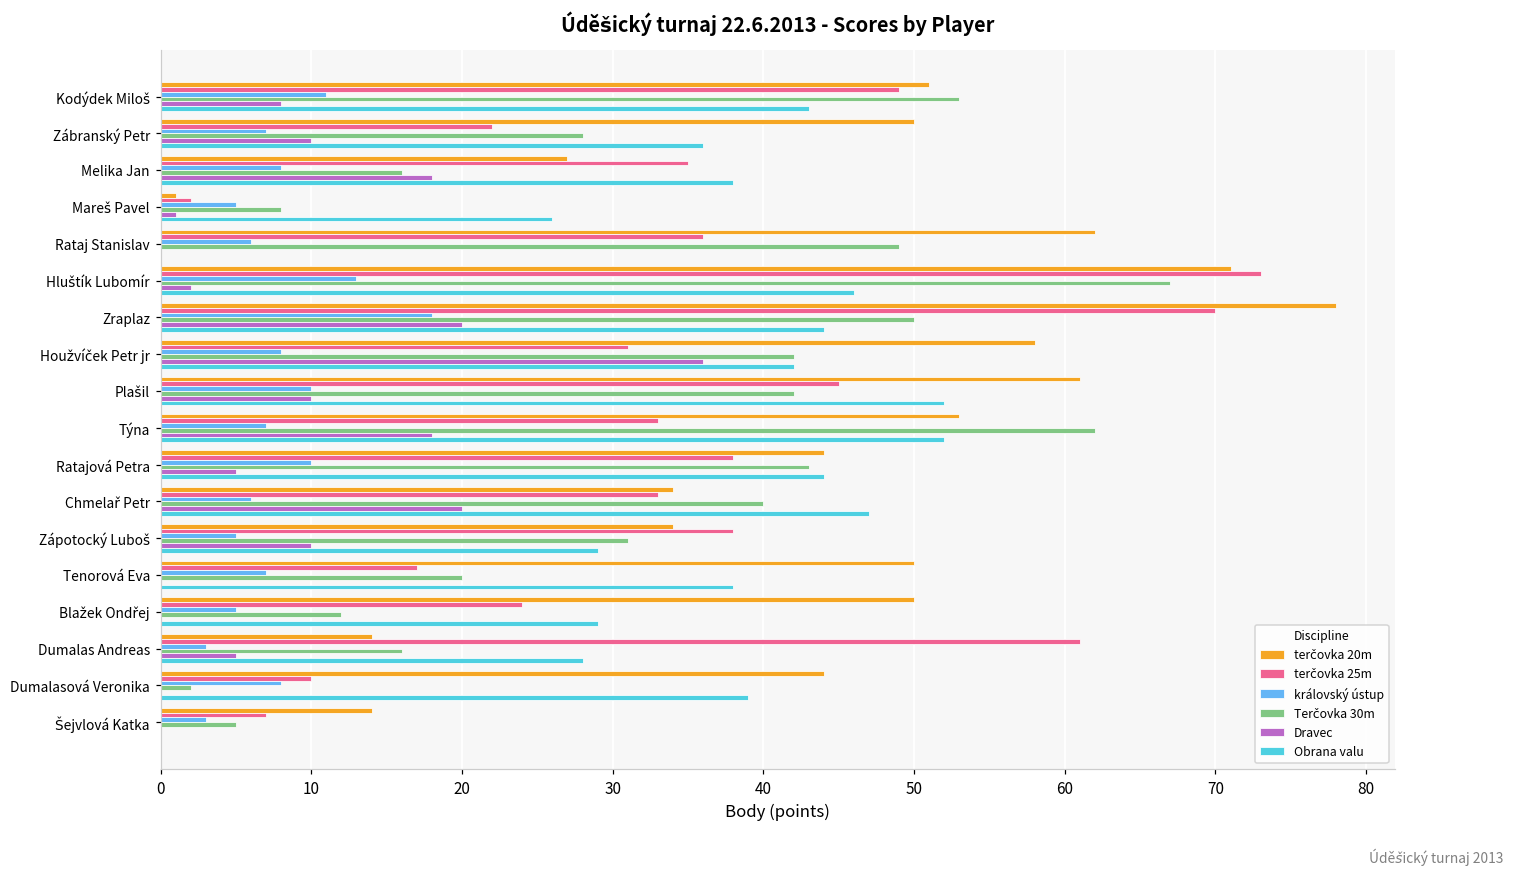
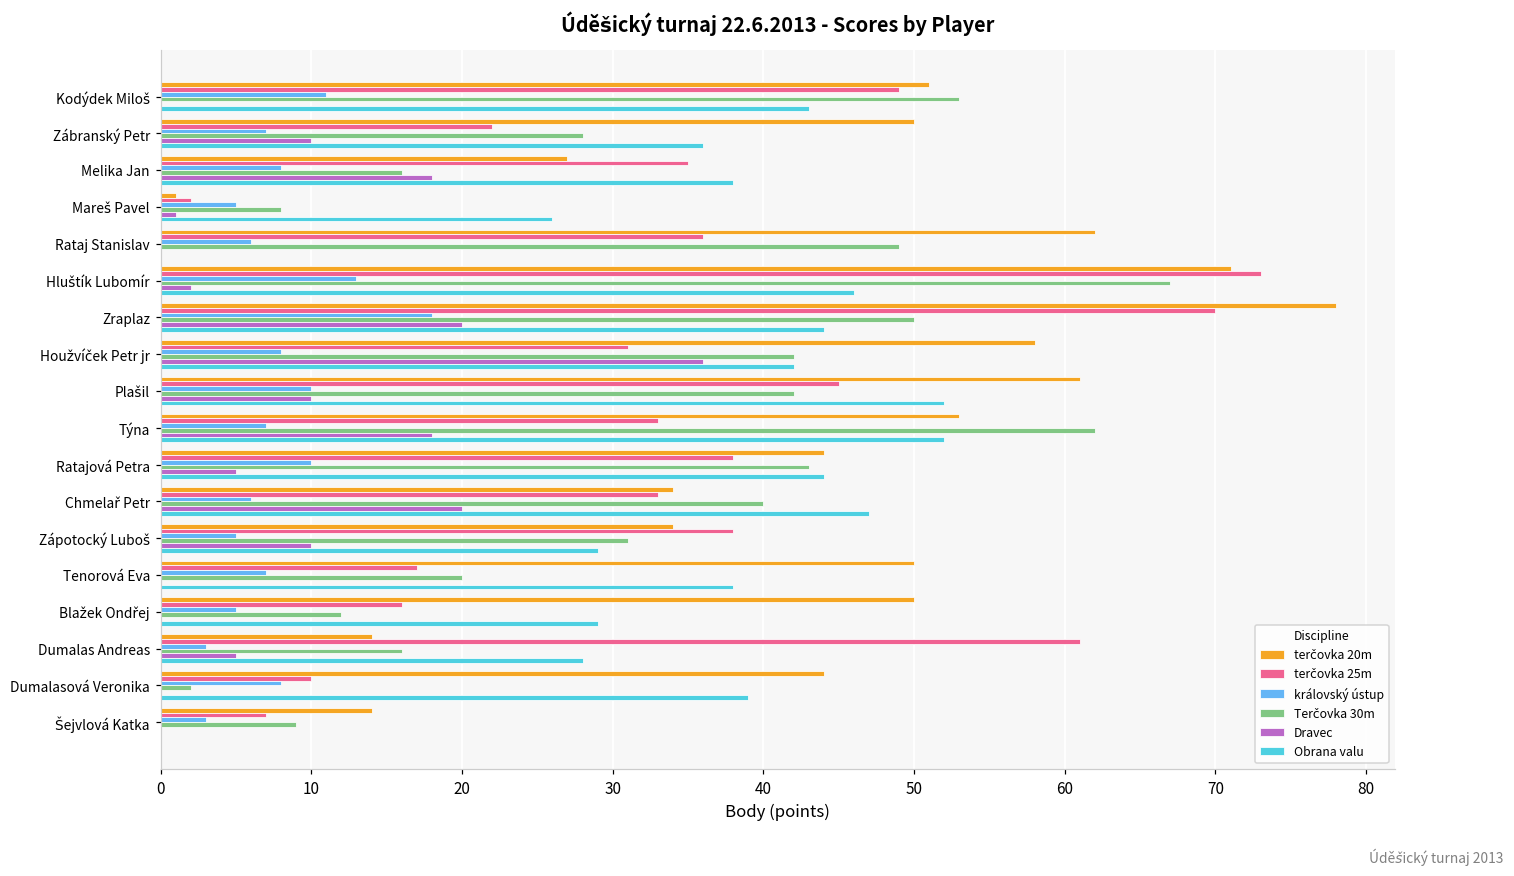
  {
    "terčovka 20m": {
      "Kodýdek Miloš": 51,
      "Zábranský Petr": 50,
      "Melika Jan": 27,
      "Mareš Pavel": 1,
      "Rataj Stanislav": 62,
      "Hluštík Lubomír": 71,
      "Zraplaz": 78,
      "Houžvíček Petr jr": 58,
      "Plašil": 61,
      "Týna": 53,
      "Ratajová Petra": 44,
      "Chmelař Petr": 34,
      "Zápotocký Luboš": 34,
      "Tenorová Eva": 50,
      "Blažek Ondřej": 50,
      "Dumalas Andreas": 14,
      "Dumalasová Veronika": 44,
      "Šejvlová Katka": 14
    },
    "terčovka 25m": {
      "Kodýdek Miloš": 49,
      "Zábranský Petr": 22,
      "Melika Jan": 35,
      "Mareš Pavel": 2,
      "Rataj Stanislav": 36,
      "Hluštík Lubomír": 73,
      "Zraplaz": 70,
      "Houžvíček Petr jr": 31,
      "Plašil": 45,
      "Týna": 33,
      "Ratajová Petra": 38,
      "Chmelař Petr": 33,
      "Zápotocký Luboš": 38,
      "Tenorová Eva": 17,
-     "Blažek Ondřej": 24,
+     "Blažek Ondřej": 16,
      "Dumalas Andreas": 61,
      "Dumalasová Veronika": 10,
      "Šejvlová Katka": 7
    },
    "Terčovka 30m": {
      "Kodýdek Miloš": 53,
      "Zábranský Petr": 28,
      "Melika Jan": 16,
      "Mareš Pavel": 8,
      "Rataj Stanislav": 49,
      "Hluštík Lubomír": 67,
      "Zraplaz": 50,
      "Houžvíček Petr jr": 42,
      "Plašil": 42,
      "Týna": 62,
      "Ratajová Petra": 43,
      "Chmelař Petr": 40,
      "Zápotocký Luboš": 31,
      "Tenorová Eva": 20,
      "Blažek Ondřej": 12,
      "Dumalas Andreas": 16,
      "Dumalasová Veronika": 2,
-     "Šejvlová Katka": 5
+     "Šejvlová Katka": 9
    },
    "Dravec": {
-     "Kodýdek Miloš": 8,
+     "Kodýdek Miloš": 0,
      "Zábranský Petr": 10,
      "Melika Jan": 18,
      "Mareš Pavel": 1,
      "Rataj Stanislav": 0,
      "Hluštík Lubomír": 2,
      "Zraplaz": 20,
      "Houžvíček Petr jr": 36,
      "Plašil": 10,
      "Týna": 18,
      "Ratajová Petra": 5,
      "Chmelař Petr": 20,
      "Zápotocký Luboš": 10,
      "Tenorová Eva": 0,
      "Blažek Ondřej": 0,
      "Dumalas Andreas": 5,
      "Dumalasová Veronika": 0,
      "Šejvlová Katka": 0
    }
  }
